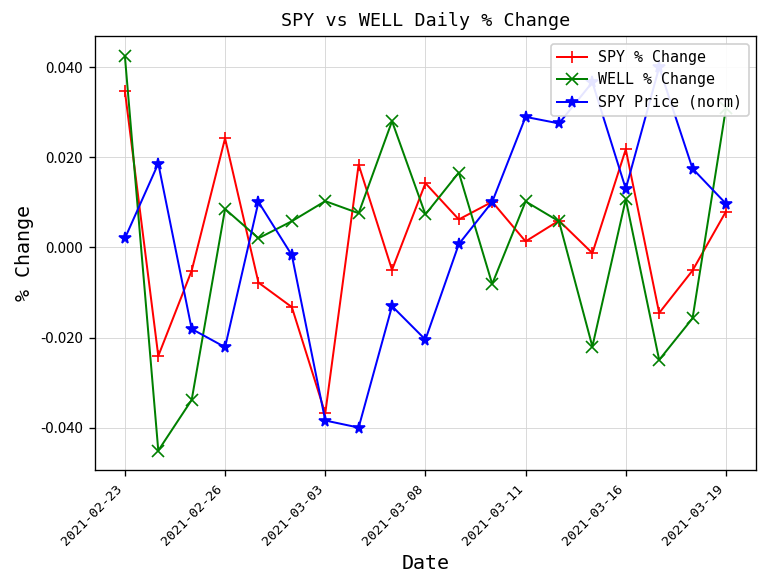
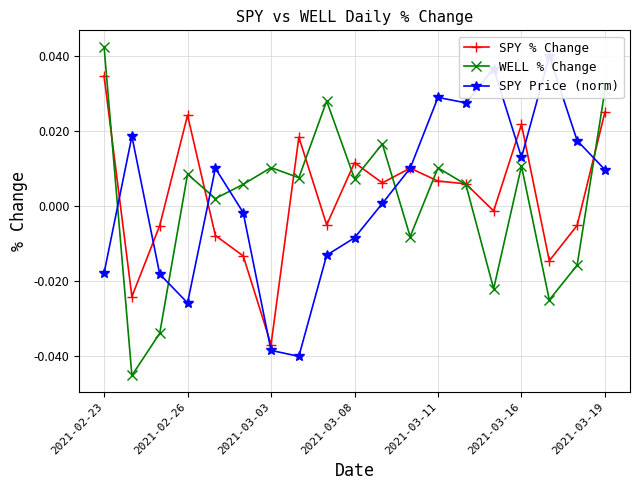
  {
    "SPY % Change": {
      "2021-02-23": 0.035,
      "2021-02-26": 0.024,
      "2021-03-03": -0.037,
-     "2021-03-08": 0.014,
-     "2021-03-11": 0.001,
+     "2021-03-08": 0.012,
+     "2021-03-11": 0.007,
      "2021-03-16": 0.022,
-     "2021-03-19": 0.008
+     "2021-03-19": 0.025
    },
    "WELL % Change": {
      "2021-02-23": 0.042,
      "2021-02-26": 0.009,
      "2021-03-03": 0.010,
      "2021-03-08": 0.007,
      "2021-03-11": 0.010,
      "2021-03-16": 0.011
    },
    "SPY Price (norm)": {
-     "2021-02-23": 0.002,
-     "2021-02-26": -0.022,
+     "2021-02-23": -0.018,
+     "2021-02-26": -0.026,
      "2021-03-03": -0.038,
-     "2021-03-08": -0.020,
+     "2021-03-08": -0.008,
      "2021-03-11": 0.029,
      "2021-03-16": 0.013,
      "2021-03-19": 0.010
    }
  }
